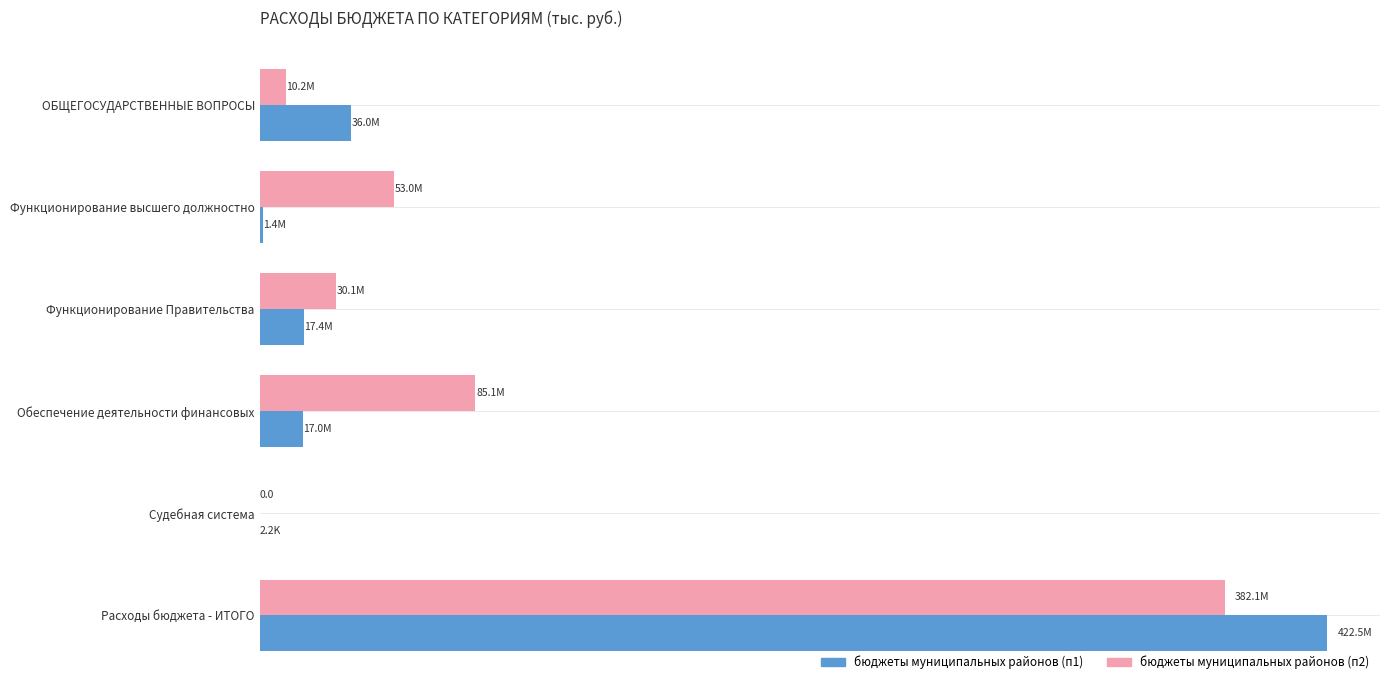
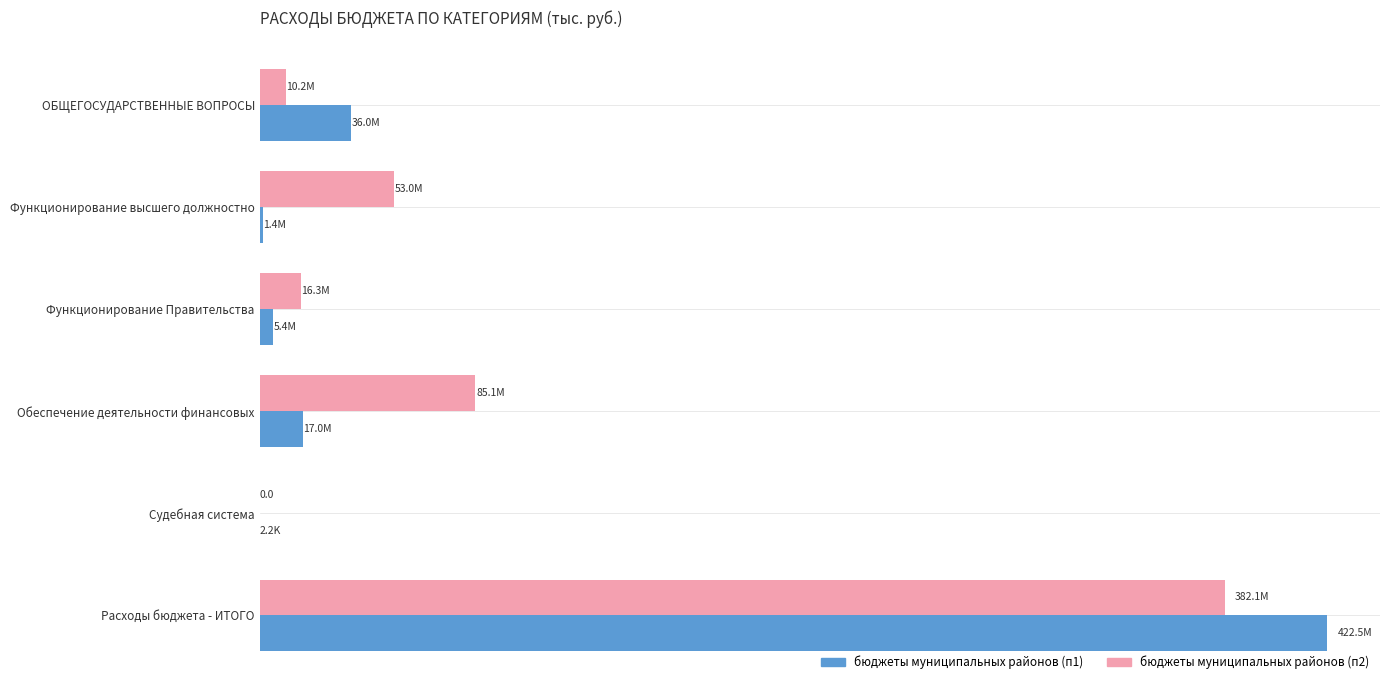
  {
    "бюджеты муниципальных районов (п1)": {
      "ОБЩЕГОСУДАРСТВЕННЫЕ ВОПРОСЫ": "36.0M",
      "Функционирование высшего должностно": "1.4M",
-     "Функционирование Правительства": "17.4M",
+     "Функционирование Правительства": "5.4M",
      "Обеспечение деятельности финансовых": "17.0M",
      "Судебная система": "2.2K",
      "Расходы бюджета - ИТОГО": "422.5M"
    },
    "бюджеты муниципальных районов (п2)": {
      "ОБЩЕГОСУДАРСТВЕННЫЕ ВОПРОСЫ": "10.2M",
      "Функционирование высшего должностно": "53.0M",
-     "Функционирование Правительства": "30.1M",
+     "Функционирование Правительства": "16.3M",
      "Обеспечение деятельности финансовых": "85.1M",
      "Судебная система": "0.0",
      "Расходы бюджета - ИТОГО": "382.1M"
    }
  }
